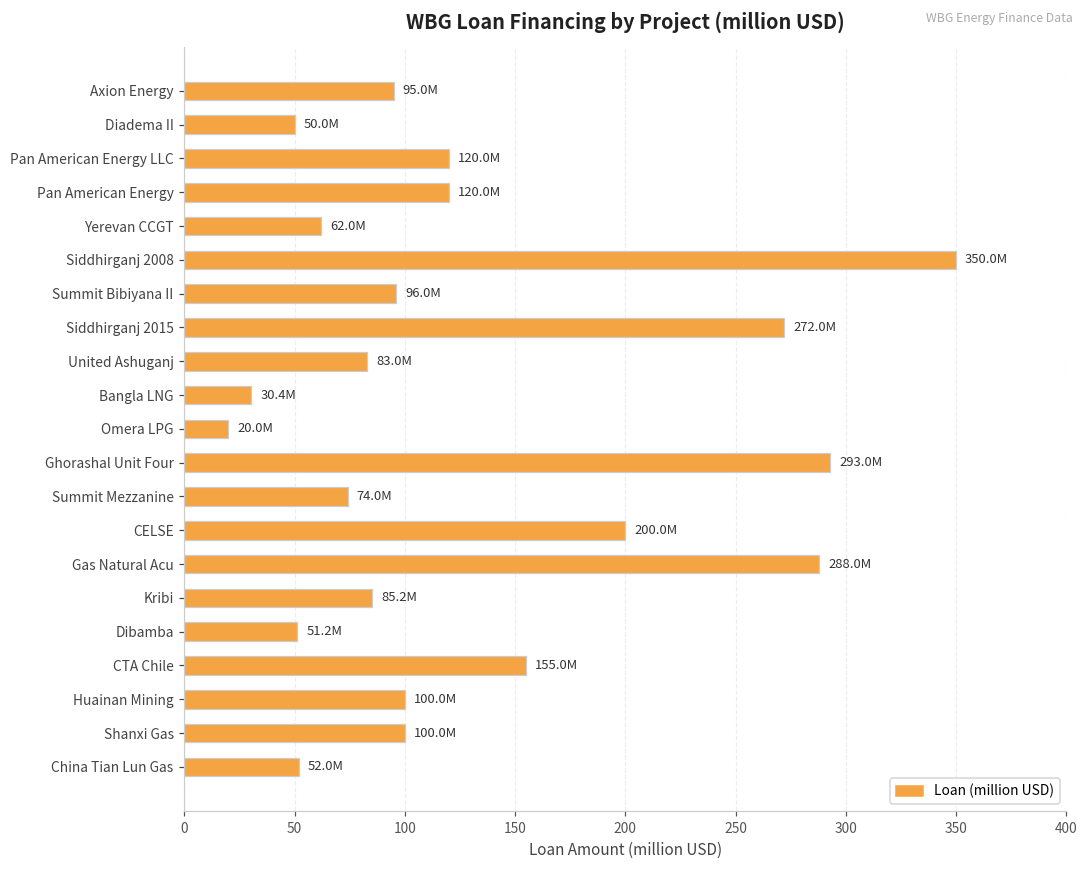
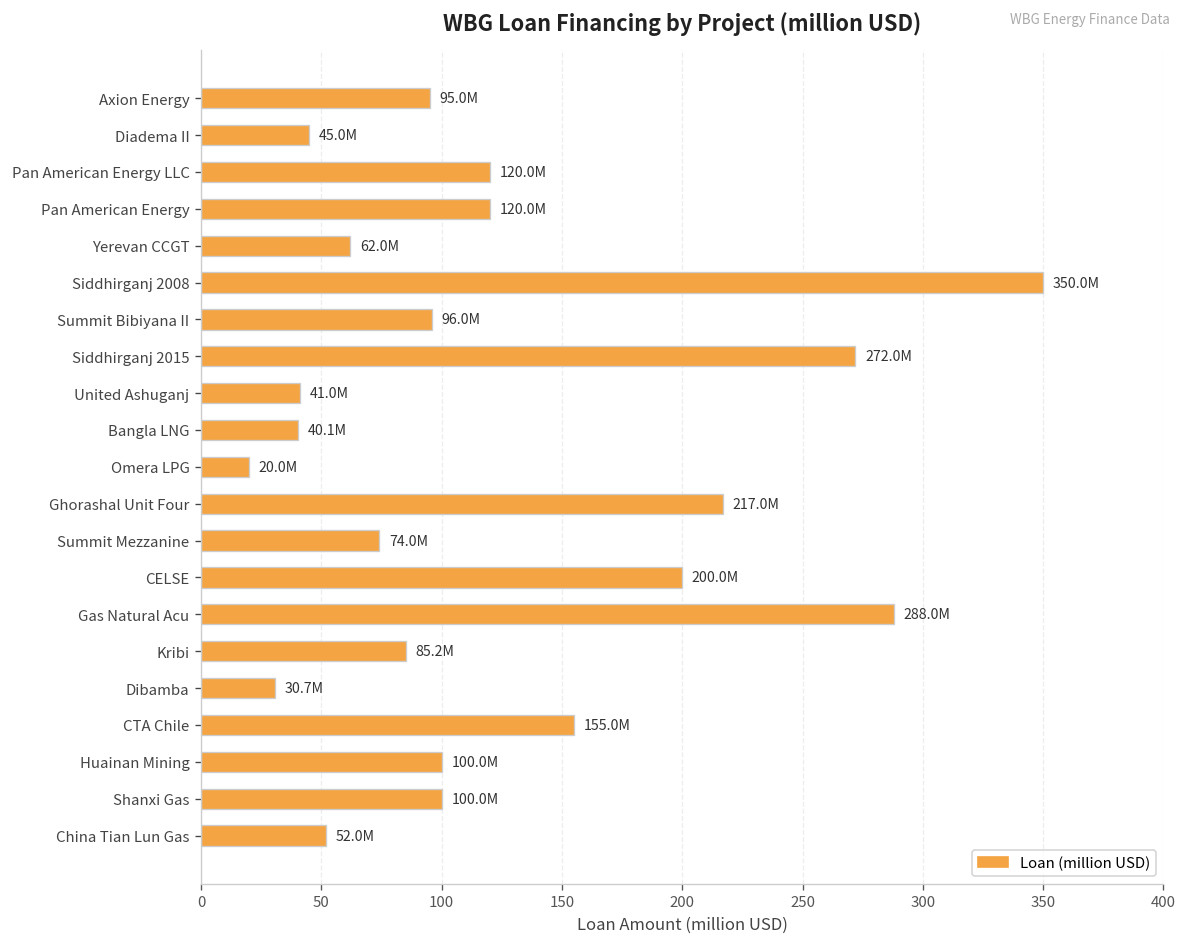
  {
    "Axion Energy": "95.0M",
-   "Diadema II": "50.0M",
+   "Diadema II": "45.0M",
    "Pan American Energy LLC": "120.0M",
    "Pan American Energy": "120.0M",
    "Yerevan CCGT": "62.0M",
    "Siddhirganj 2008": "350.0M",
    "Summit Bibiyana II": "96.0M",
    "Siddhirganj 2015": "272.0M",
-   "United Ashuganj": "83.0M",
-   "Bangla LNG": "30.4M",
+   "United Ashuganj": "41.0M",
+   "Bangla LNG": "40.1M",
    "Omera LPG": "20.0M",
-   "Ghorashal Unit Four": "293.0M",
+   "Ghorashal Unit Four": "217.0M",
    "Summit Mezzanine": "74.0M",
    "CELSE": "200.0M",
    "Gas Natural Acu": "288.0M",
    "Kribi": "85.2M",
-   "Dibamba": "51.2M",
+   "Dibamba": "30.7M",
    "CTA Chile": "155.0M",
    "Huainan Mining": "100.0M",
    "Shanxi Gas": "100.0M",
    "China Tian Lun Gas": "52.0M"
  }
